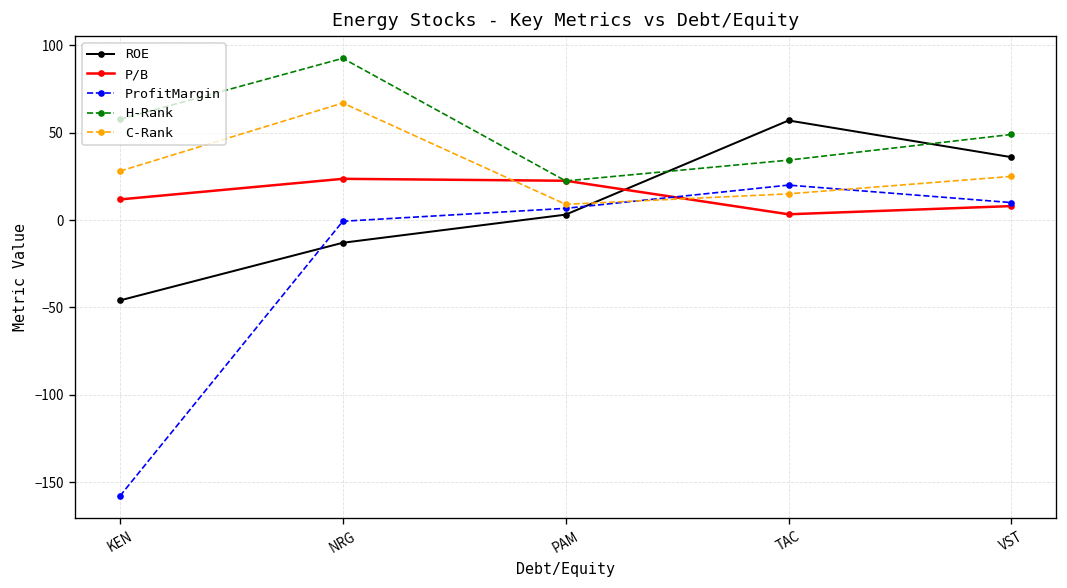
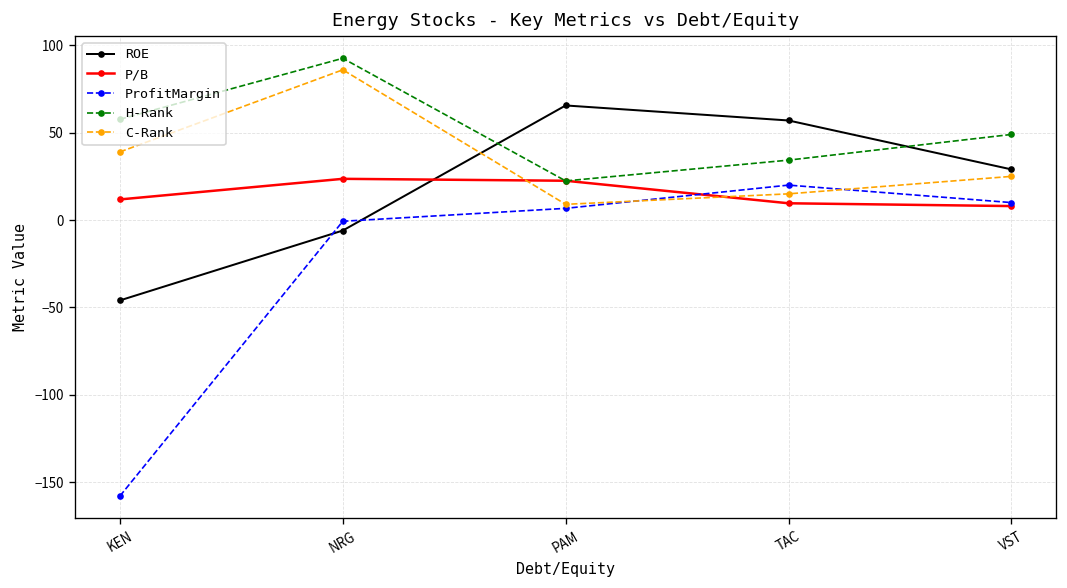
  {
    "ROE": {
      "KEN": -46,
-     "NRG": -13,
-     "PAM": 3,
+     "NRG": -6,
+     "PAM": 66,
      "TAC": 57,
-     "VST": 36
+     "VST": 29
    },
    "P/B": {
      "KEN": 12,
      "NRG": 24,
-     "TAC": 3,
+     "TAC": 10,
      "VST": 8
    },
    "ProfitMargin": {
      "KEN": -158,
      "NRG": -1,
      "PAM": 7,
      "TAC": 20,
      "VST": 10
    },
    "H-Rank": {
      "NRG": 93,
      "TAC": 34,
      "VST": 49
    },
    "C-Rank": {
-     "KEN": 28,
-     "NRG": 67,
+     "KEN": 39,
+     "NRG": 86,
      "PAM": 9,
      "TAC": 15,
      "VST": 25
    }
  }
